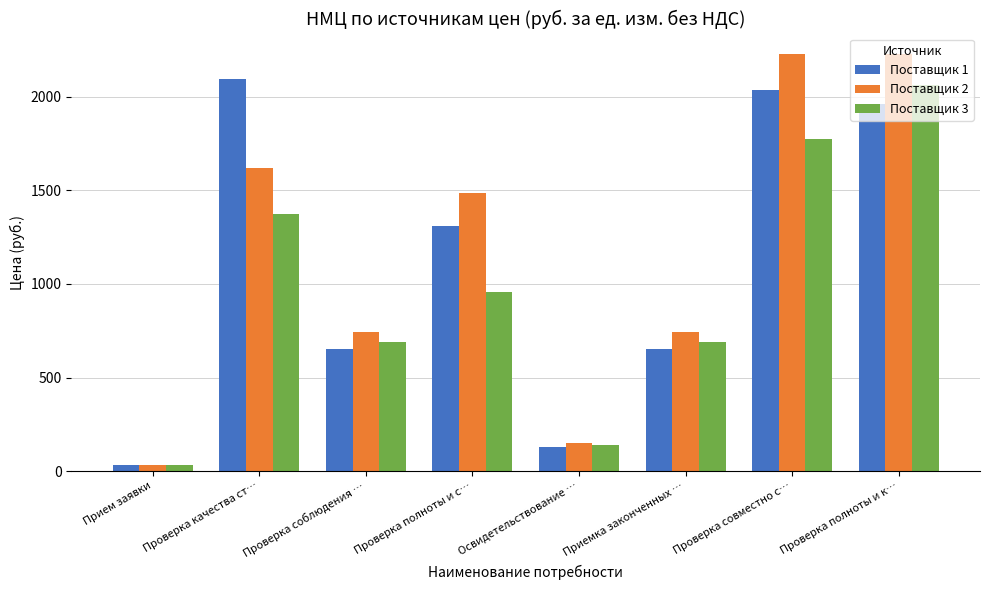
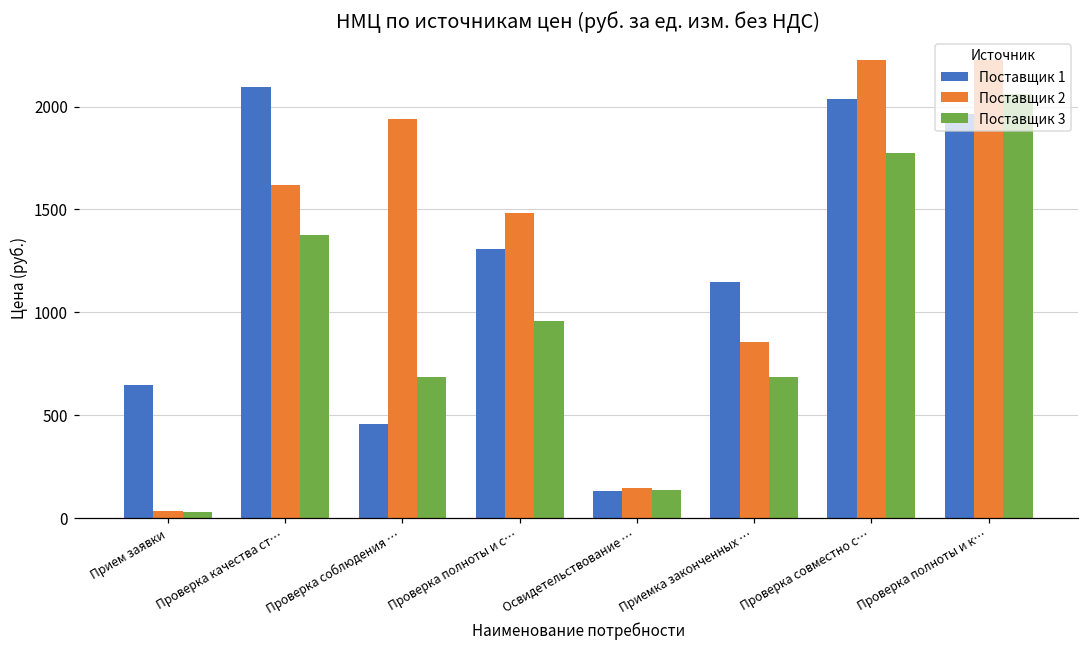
  {
    "Поставщик 1": {
-     "Прием заявки": 30,
+     "Прием заявки": 650,
      "Проверка качества ст…": 2090,
-     "Проверка соблюдения …": 650,
+     "Проверка соблюдения …": 460,
      "Проверка полноты и с…": 1310,
      "Освидетельствование …": 130,
-     "Приемка законченных …": 650,
+     "Приемка законченных …": 1150,
      "Проверка совместно с…": 2030
    },
    "Поставщик 2": {
      "Прием заявки": 30,
      "Проверка качества ст…": 1620,
-     "Проверка соблюдения …": 740,
+     "Проверка соблюдения …": 1940,
      "Проверка полноты и с…": 1480,
      "Освидетельствование …": 150,
-     "Приемка законченных …": 740,
+     "Приемка законченных …": 860,
      "Проверка совместно с…": 2230
    },
    "Поставщик 3": {
      "Прием заявки": 30,
      "Проверка качества ст…": 1370,
      "Проверка соблюдения …": 690,
      "Проверка полноты и с…": 960,
      "Освидетельствование …": 140,
      "Приемка законченных …": 690,
      "Проверка совместно с…": 1770
    }
  }
